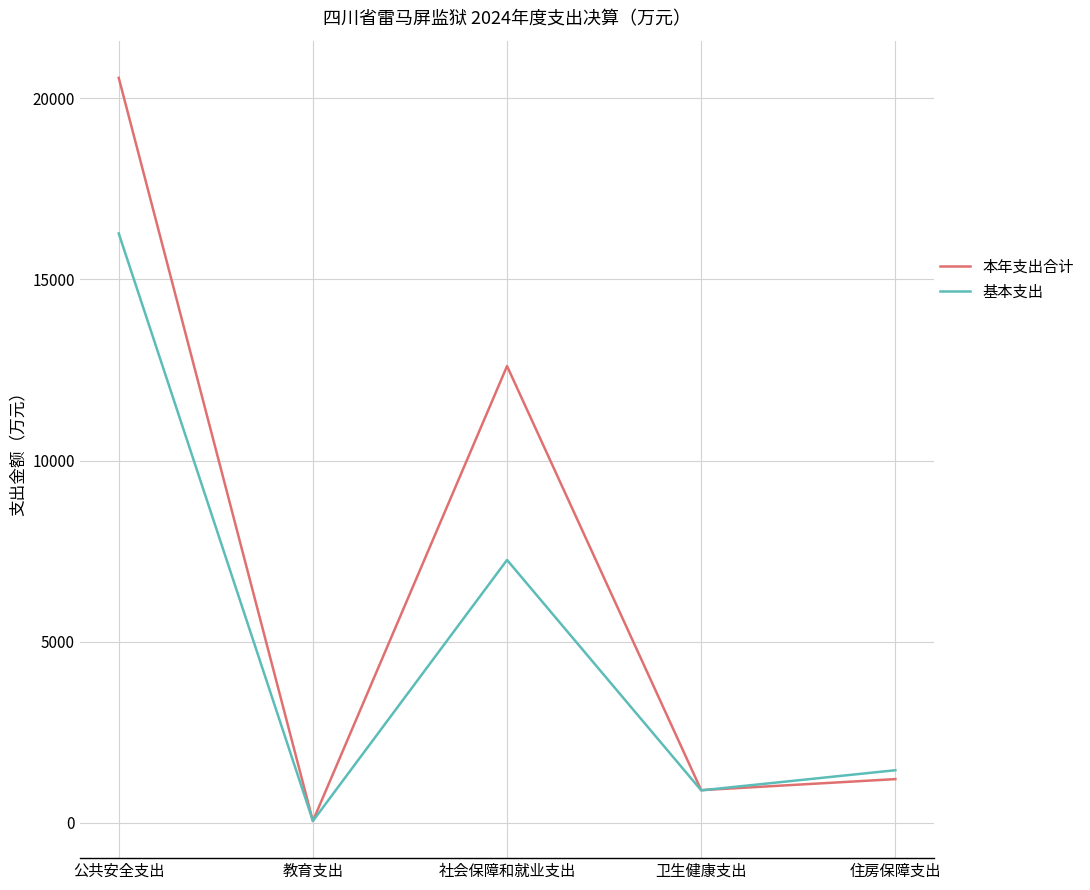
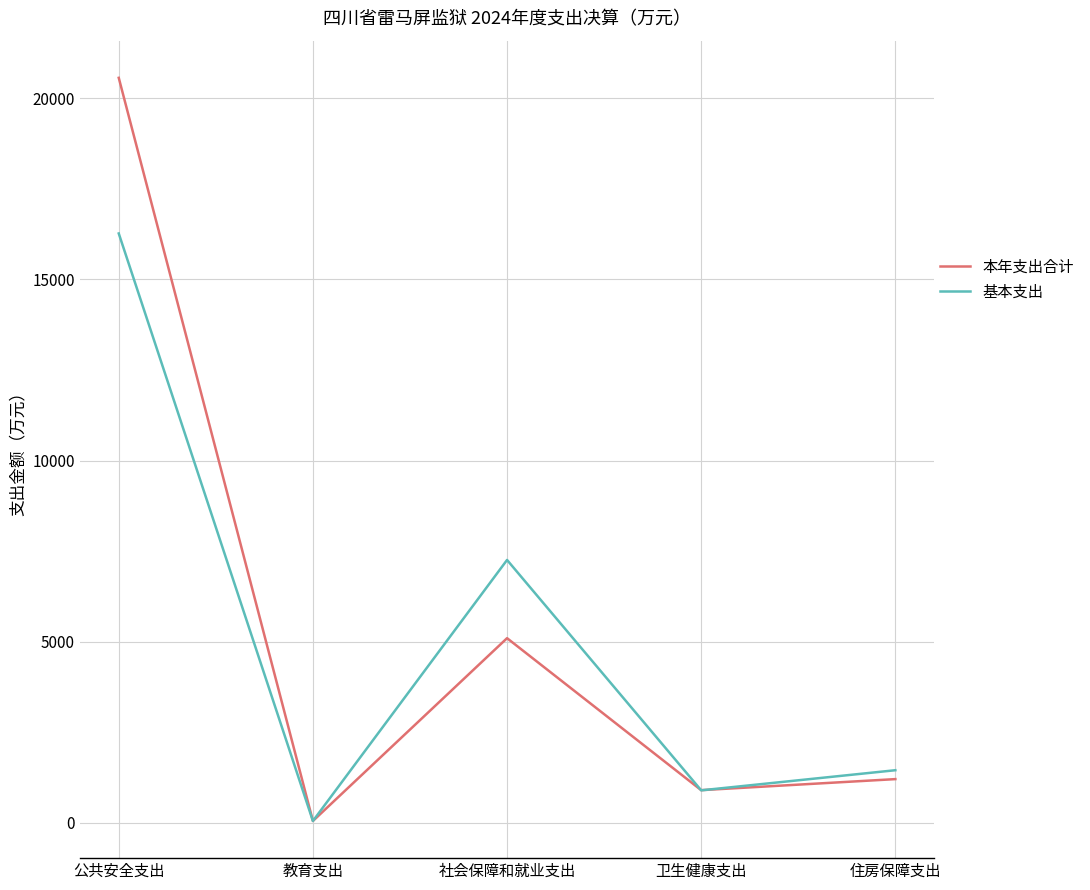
  {
    "本年支出合计": {
      "公共安全支出": 20600,
-     "社会保障和就业支出": 12600,
+     "社会保障和就业支出": 5100,
      "住房保障支出": 1200
    },
    "基本支出": {
      "公共安全支出": 16300,
      "社会保障和就业支出": 7300,
      "住房保障支出": 1500
    }
  }
